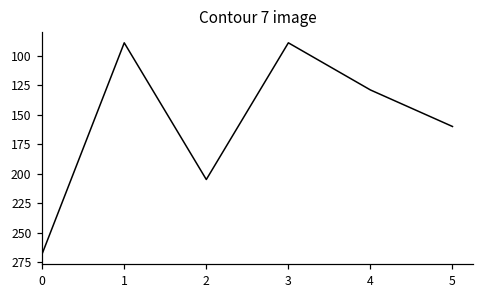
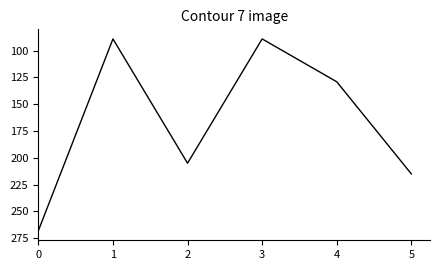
  {
    "0": 268,
    "1": 89,
    "2": 205,
    "3": 89,
    "4": 129,
-   "5": 160
+   "5": 215
  }
